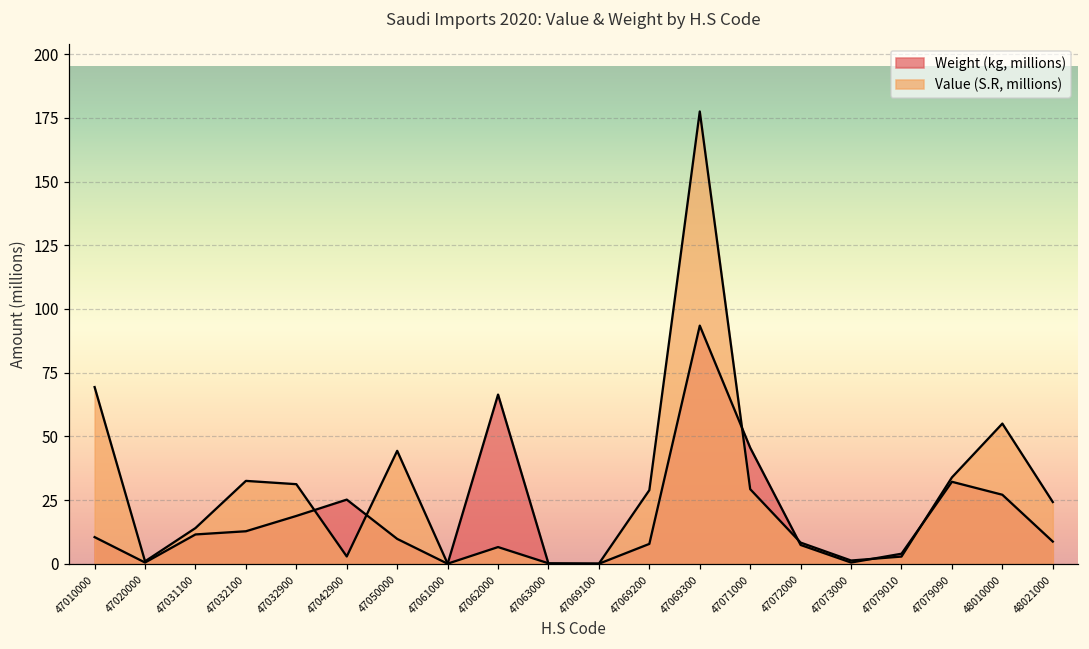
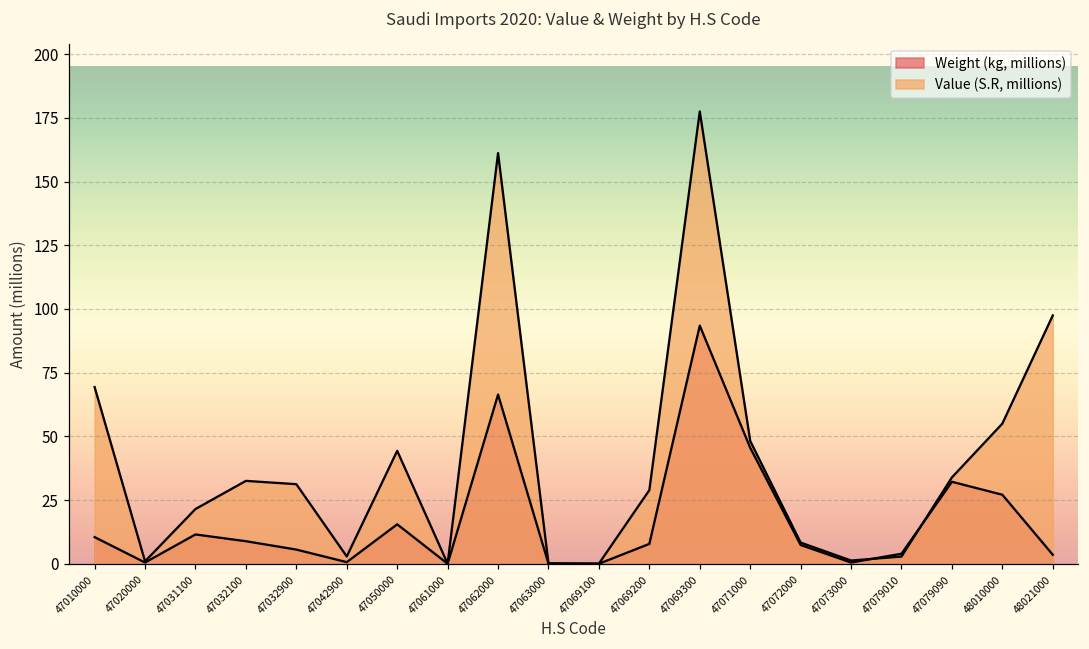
  {
    "Weight (kg, millions)": {
      "47010000": 10,
      "47031100": 12,
-     "47032100": 13,
-     "47032900": 19,
-     "47042900": 25,
-     "47050000": 10,
+     "47032100": 9,
+     "47032900": 6,
+     "47042900": 1,
+     "47050000": 15,
      "47062000": 66,
      "47069200": 8,
      "47069300": 93,
      "47071000": 46,
      "47079010": 4,
      "47079090": 32,
      "48010000": 27,
-     "48021000": 9
+     "48021000": 4
    },
    "Value (S.R, millions)": {
      "47010000": 69,
-     "47031100": 14,
+     "47031100": 21,
      "47032100": 33,
      "47032900": 31,
      "47042900": 3,
      "47050000": 44,
-     "47062000": 7,
+     "47062000": 161,
      "47069200": 29,
      "47069300": 177,
-     "47071000": 29,
+     "47071000": 48,
      "47079010": 3,
      "47079090": 34,
      "48010000": 55,
-     "48021000": 24
+     "48021000": 97
    }
  }
